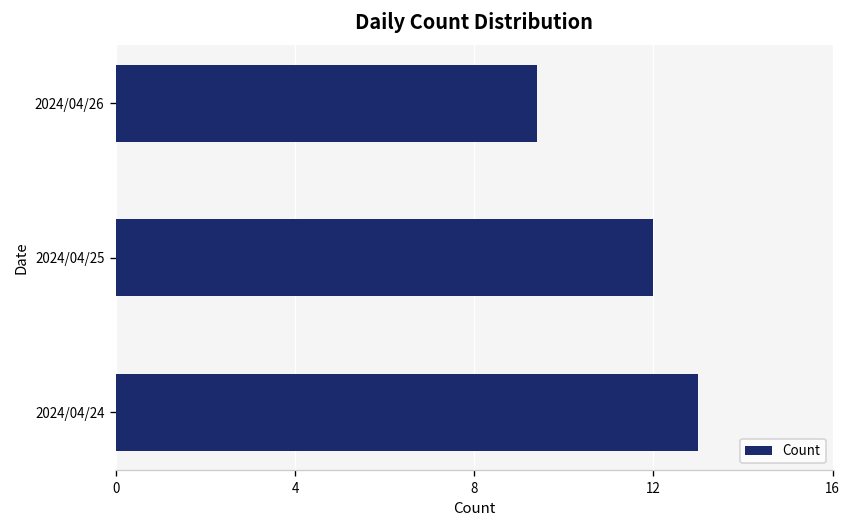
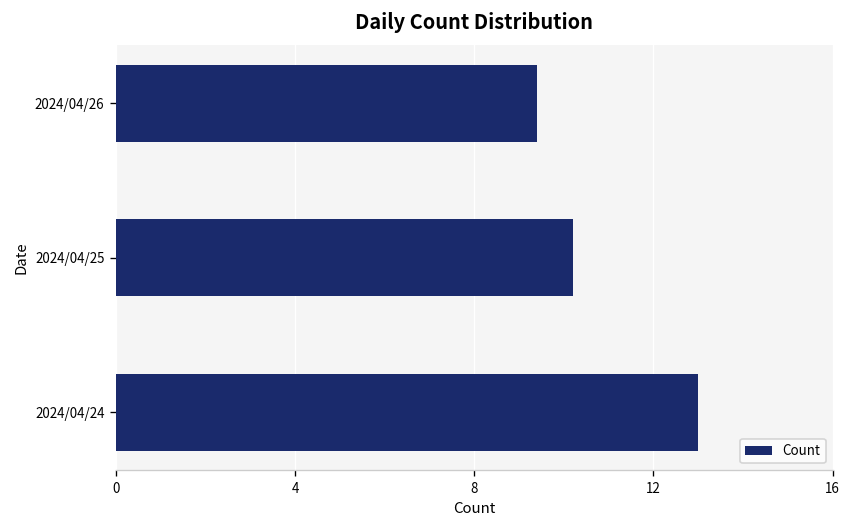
  {
    "2024/04/26": 9.4,
-   "2024/04/25": 12.0,
+   "2024/04/25": 10.2,
    "2024/04/24": 13.0
  }
